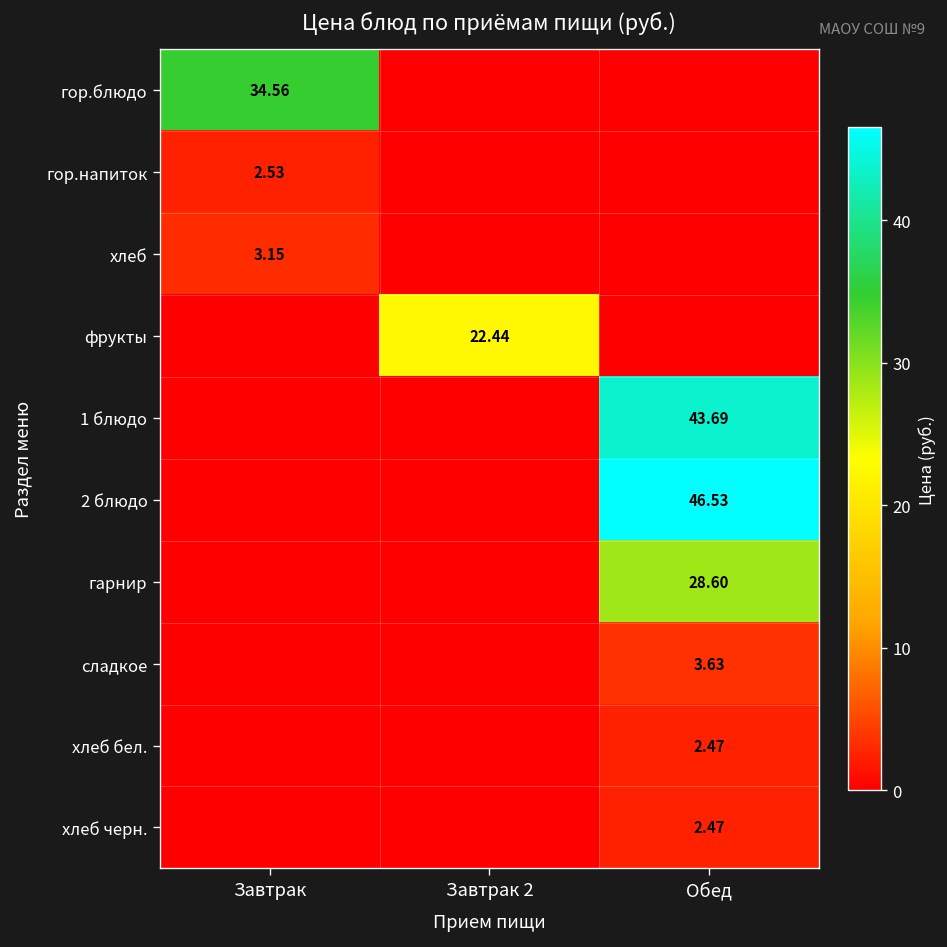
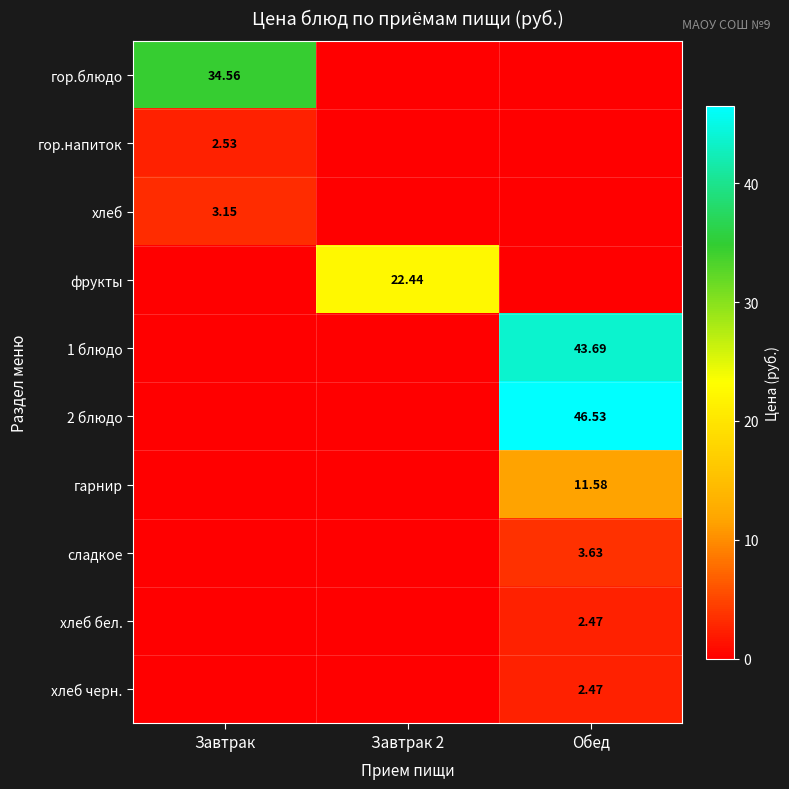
  {
    "гор.блюдо": {
      "Завтрак": 34.56
    },
    "гор.напиток": {
      "Завтрак": 2.53
    },
    "хлеб": {
      "Завтрак": 3.15
    },
    "фрукты": {
      "Завтрак 2": 22.44
    },
    "1 блюдо": {
      "Обед": 43.69
    },
    "2 блюдо": {
      "Обед": 46.53
    },
    "гарнир": {
-     "Обед": 28.60
+     "Обед": 11.58
    },
    "сладкое": {
      "Обед": 3.63
    },
    "хлеб бел.": {
      "Обед": 2.47
    },
    "хлеб черн.": {
      "Обед": 2.47
    }
  }
